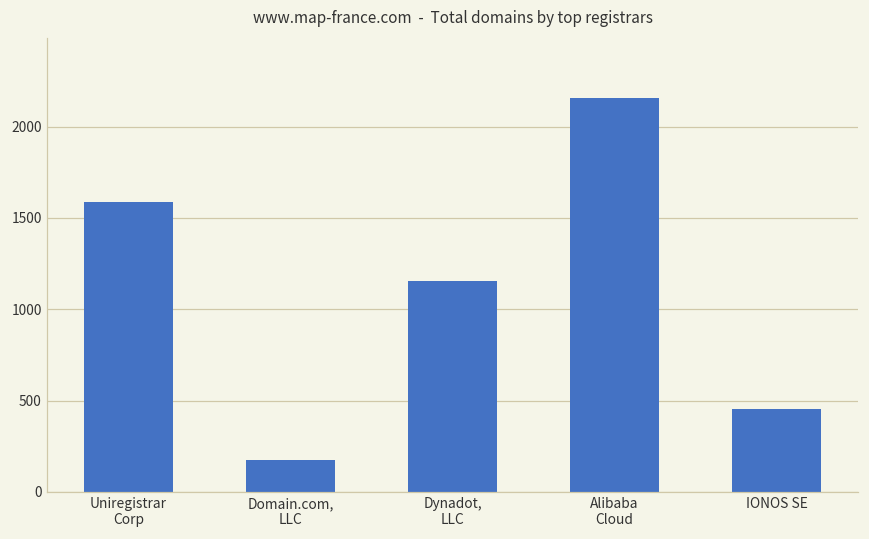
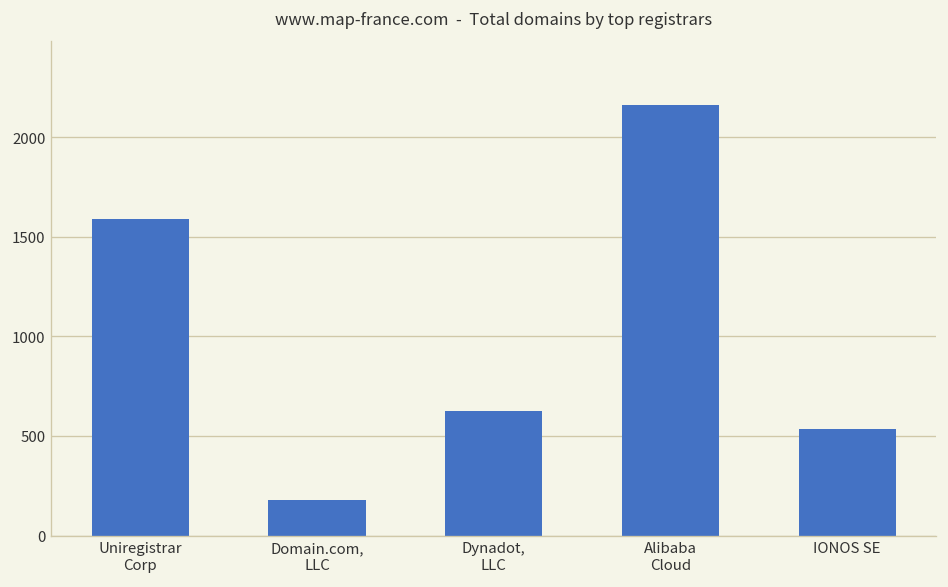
  {
    "Uniregistrar Corp": 1590,
    "Domain.com, LLC": 180,
-   "Dynadot, LLC": 1160,
+   "Dynadot, LLC": 630,
    "Alibaba Cloud": 2160,
-   "IONOS SE": 460
+   "IONOS SE": 530
  }
